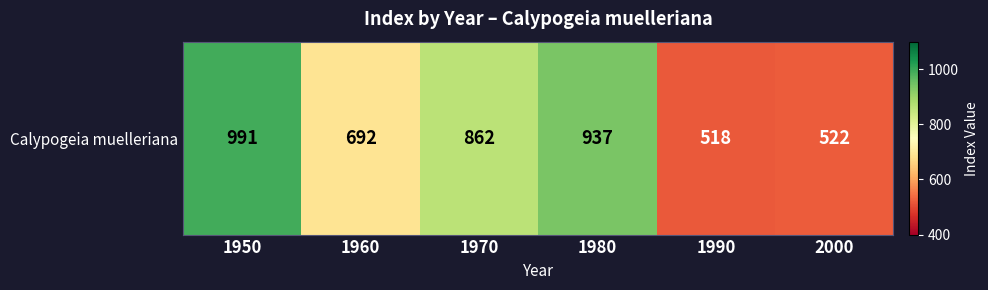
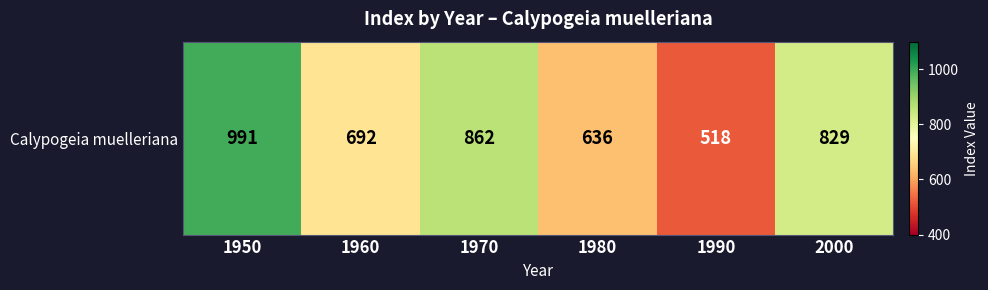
  {
    "Calypogeia muelleriana": {
      "1950": 991,
      "1960": 692,
      "1970": 862,
-     "1980": 937,
+     "1980": 636,
      "1990": 518,
-     "2000": 522
+     "2000": 829
    }
  }
